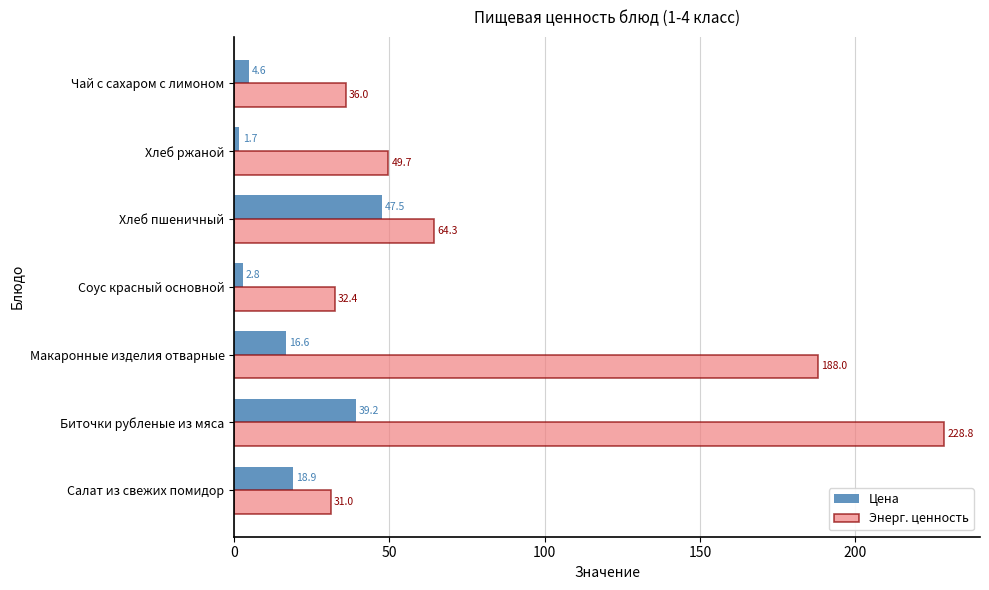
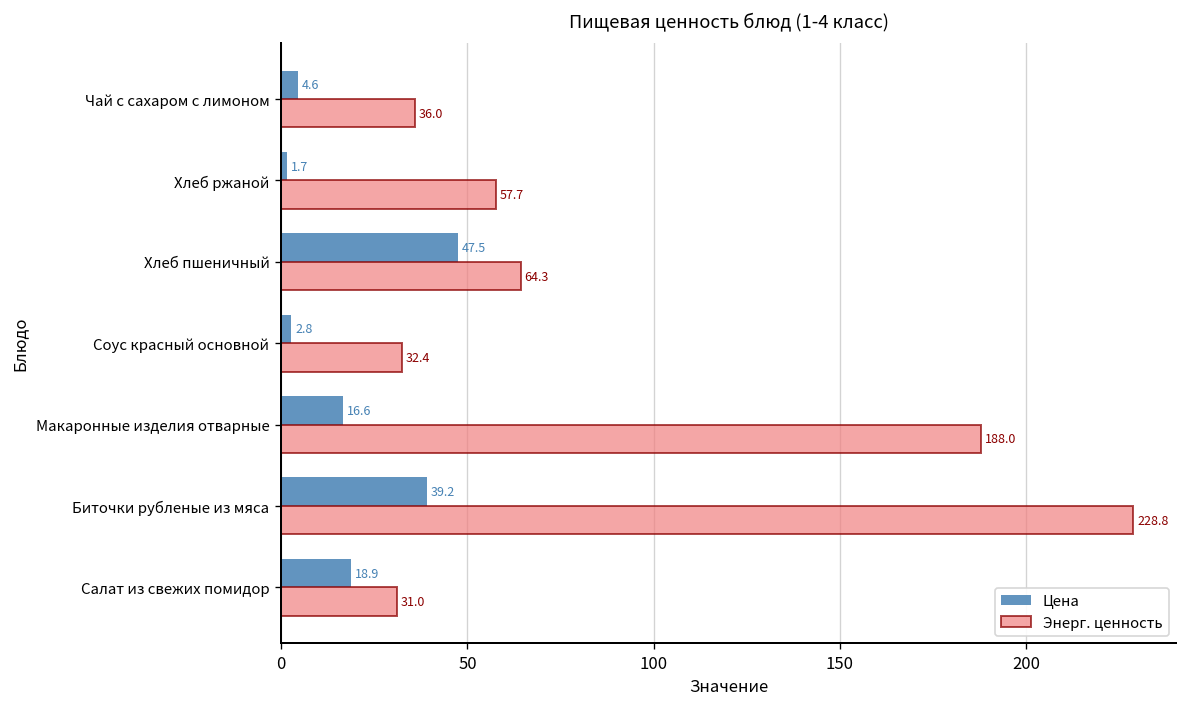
  {
    "Цена": {
      "Чай с сахаром с лимоном": 4.6,
      "Хлеб ржаной": 1.7,
      "Хлеб пшеничный": 47.5,
      "Соус красный основной": 2.8,
      "Макаронные изделия отварные": 16.6,
      "Биточки рубленые из мяса": 39.2,
      "Салат из свежих помидор": 18.9
    },
    "Энерг. ценность": {
      "Чай с сахаром с лимоном": 36.0,
-     "Хлеб ржаной": 49.7,
+     "Хлеб ржаной": 57.7,
      "Хлеб пшеничный": 64.3,
      "Соус красный основной": 32.4,
      "Макаронные изделия отварные": 188.0,
      "Биточки рубленые из мяса": 228.8,
      "Салат из свежих помидор": 31.0
    }
  }
